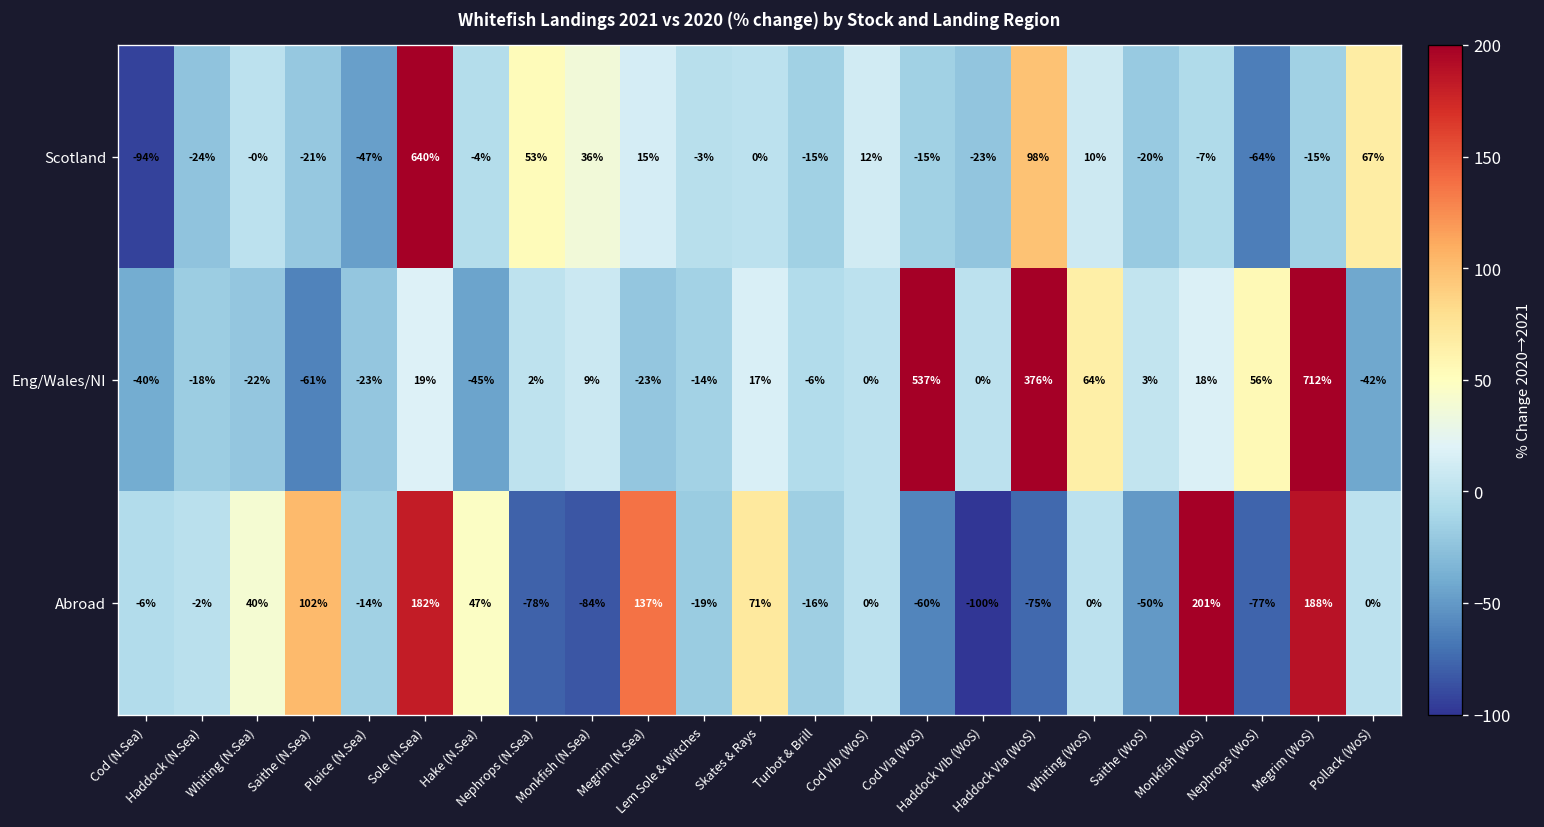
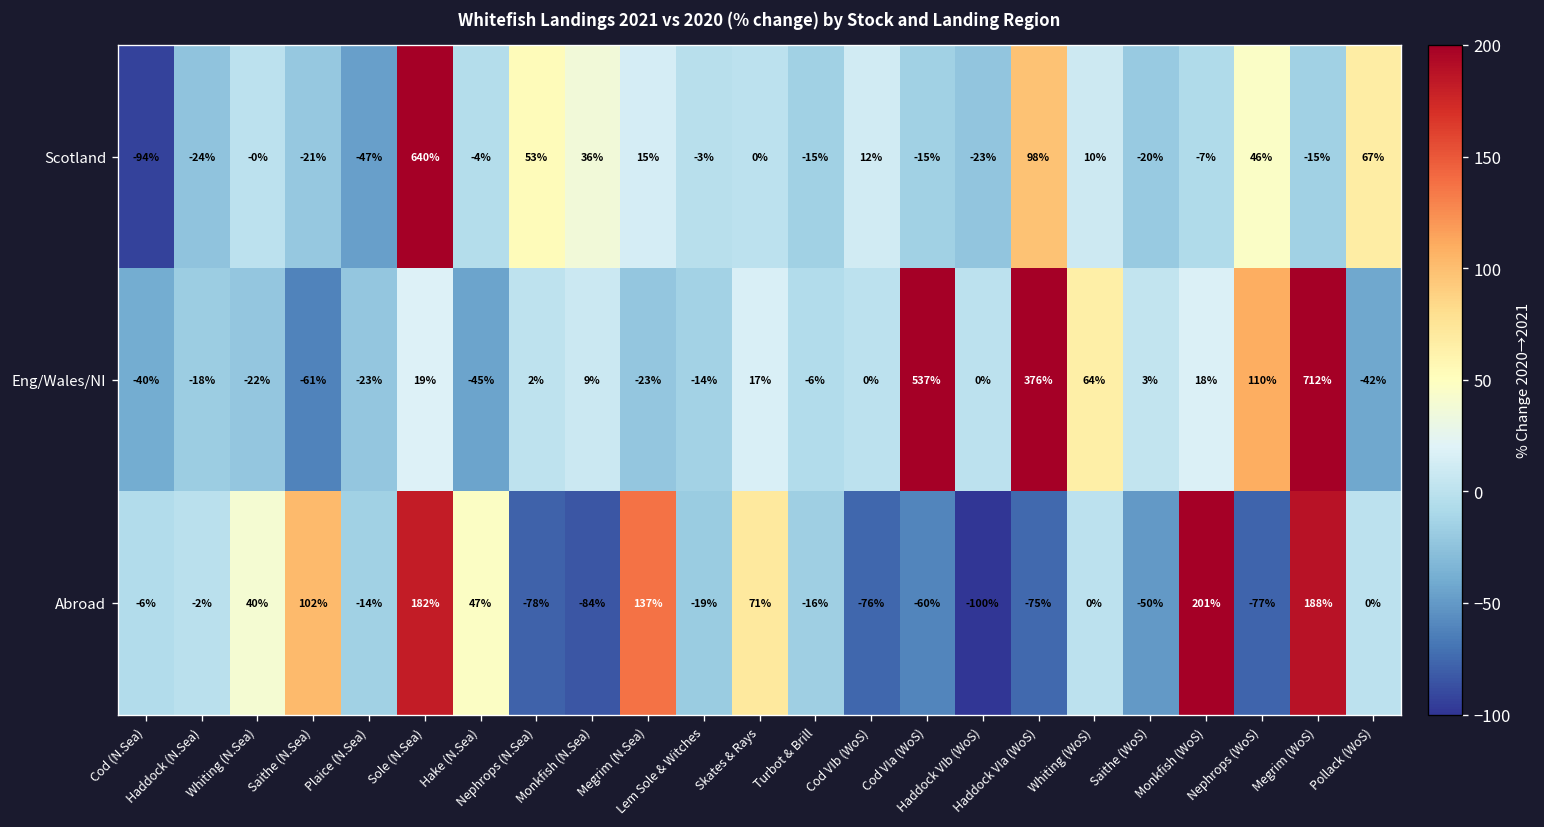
  {
    "Scotland": {
      "Cod (N.Sea)": "-94%",
      "Haddock (N.Sea)": "-24%",
      "Whiting (N.Sea)": "-0%",
      "Saithe (N.Sea)": "-21%",
      "Plaice (N.Sea)": "-47%",
      "Sole (N.Sea)": "640%",
      "Hake (N.Sea)": "-4%",
      "Nephrops (N.Sea)": "53%",
      "Monkfish (N.Sea)": "36%",
      "Megrim (N.Sea)": "15%",
      "Lem Sole & Witches": "-3%",
      "Skates & Rays": "0%",
      "Turbot & Brill": "-15%",
      "Cod VIb (WoS)": "12%",
      "Cod VIa (WoS)": "-15%",
      "Haddock VIb (WoS)": "-23%",
      "Haddock VIa (WoS)": "98%",
      "Whiting (WoS)": "10%",
      "Saithe (WoS)": "-20%",
      "Monkfish (WoS)": "-7%",
-     "Nephrops (WoS)": "-64%",
+     "Nephrops (WoS)": "46%",
      "Megrim (WoS)": "-15%",
      "Pollack (WoS)": "67%"
    },
    "Eng/Wales/NI": {
      "Cod (N.Sea)": "-40%",
      "Haddock (N.Sea)": "-18%",
      "Whiting (N.Sea)": "-22%",
      "Saithe (N.Sea)": "-61%",
      "Plaice (N.Sea)": "-23%",
      "Sole (N.Sea)": "19%",
      "Hake (N.Sea)": "-45%",
      "Nephrops (N.Sea)": "2%",
      "Monkfish (N.Sea)": "9%",
      "Megrim (N.Sea)": "-23%",
      "Lem Sole & Witches": "-14%",
      "Skates & Rays": "17%",
      "Turbot & Brill": "-6%",
      "Cod VIb (WoS)": "0%",
      "Cod VIa (WoS)": "537%",
      "Haddock VIb (WoS)": "0%",
      "Haddock VIa (WoS)": "376%",
      "Whiting (WoS)": "64%",
      "Saithe (WoS)": "3%",
      "Monkfish (WoS)": "18%",
-     "Nephrops (WoS)": "56%",
+     "Nephrops (WoS)": "110%",
      "Megrim (WoS)": "712%",
      "Pollack (WoS)": "-42%"
    },
    "Abroad": {
      "Cod (N.Sea)": "-6%",
      "Haddock (N.Sea)": "-2%",
      "Whiting (N.Sea)": "40%",
      "Saithe (N.Sea)": "102%",
      "Plaice (N.Sea)": "-14%",
      "Sole (N.Sea)": "182%",
      "Hake (N.Sea)": "47%",
      "Nephrops (N.Sea)": "-78%",
      "Monkfish (N.Sea)": "-84%",
      "Megrim (N.Sea)": "137%",
      "Lem Sole & Witches": "-19%",
      "Skates & Rays": "71%",
      "Turbot & Brill": "-16%",
-     "Cod VIb (WoS)": "0%",
+     "Cod VIb (WoS)": "-76%",
      "Cod VIa (WoS)": "-60%",
      "Haddock VIb (WoS)": "-100%",
      "Haddock VIa (WoS)": "-75%",
      "Whiting (WoS)": "0%",
      "Saithe (WoS)": "-50%",
      "Monkfish (WoS)": "201%",
      "Nephrops (WoS)": "-77%",
      "Megrim (WoS)": "188%",
      "Pollack (WoS)": "0%"
    }
  }
